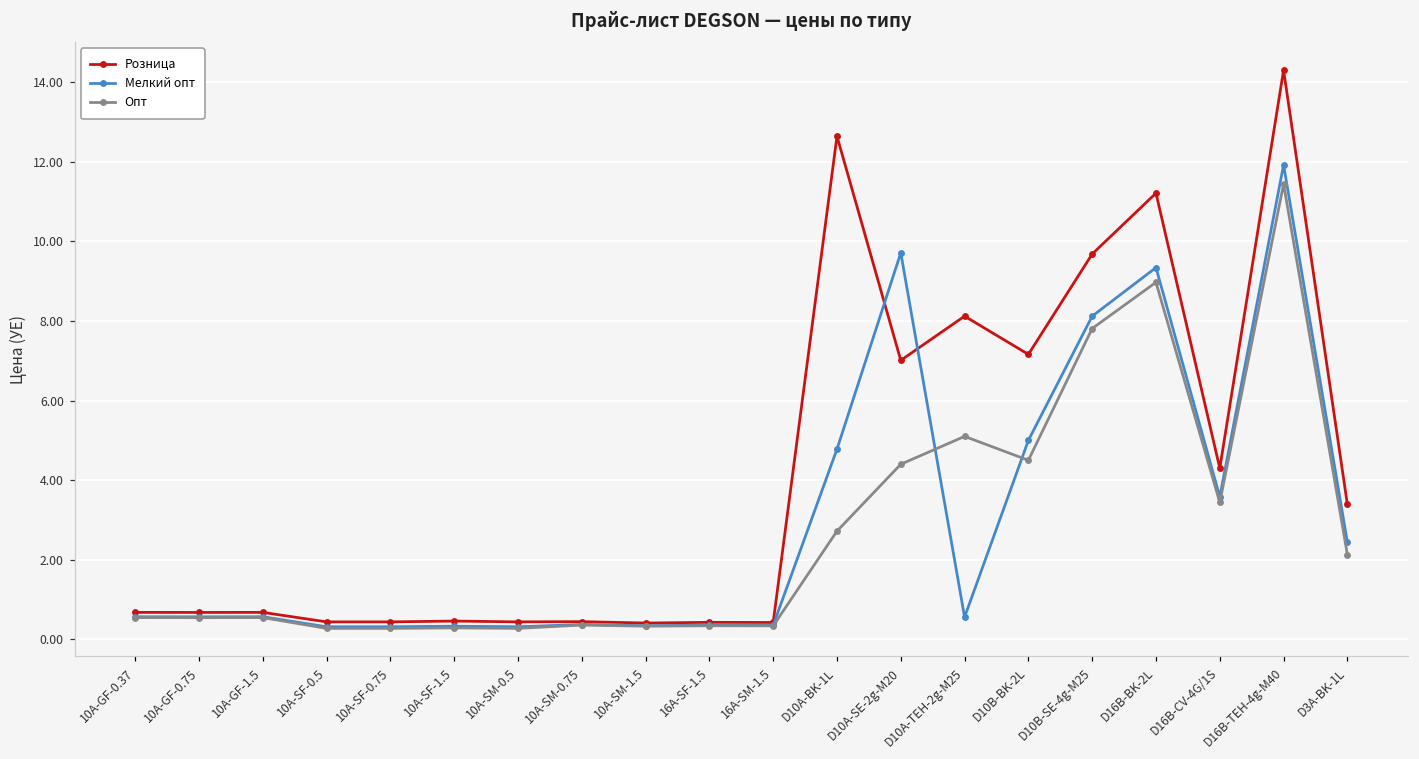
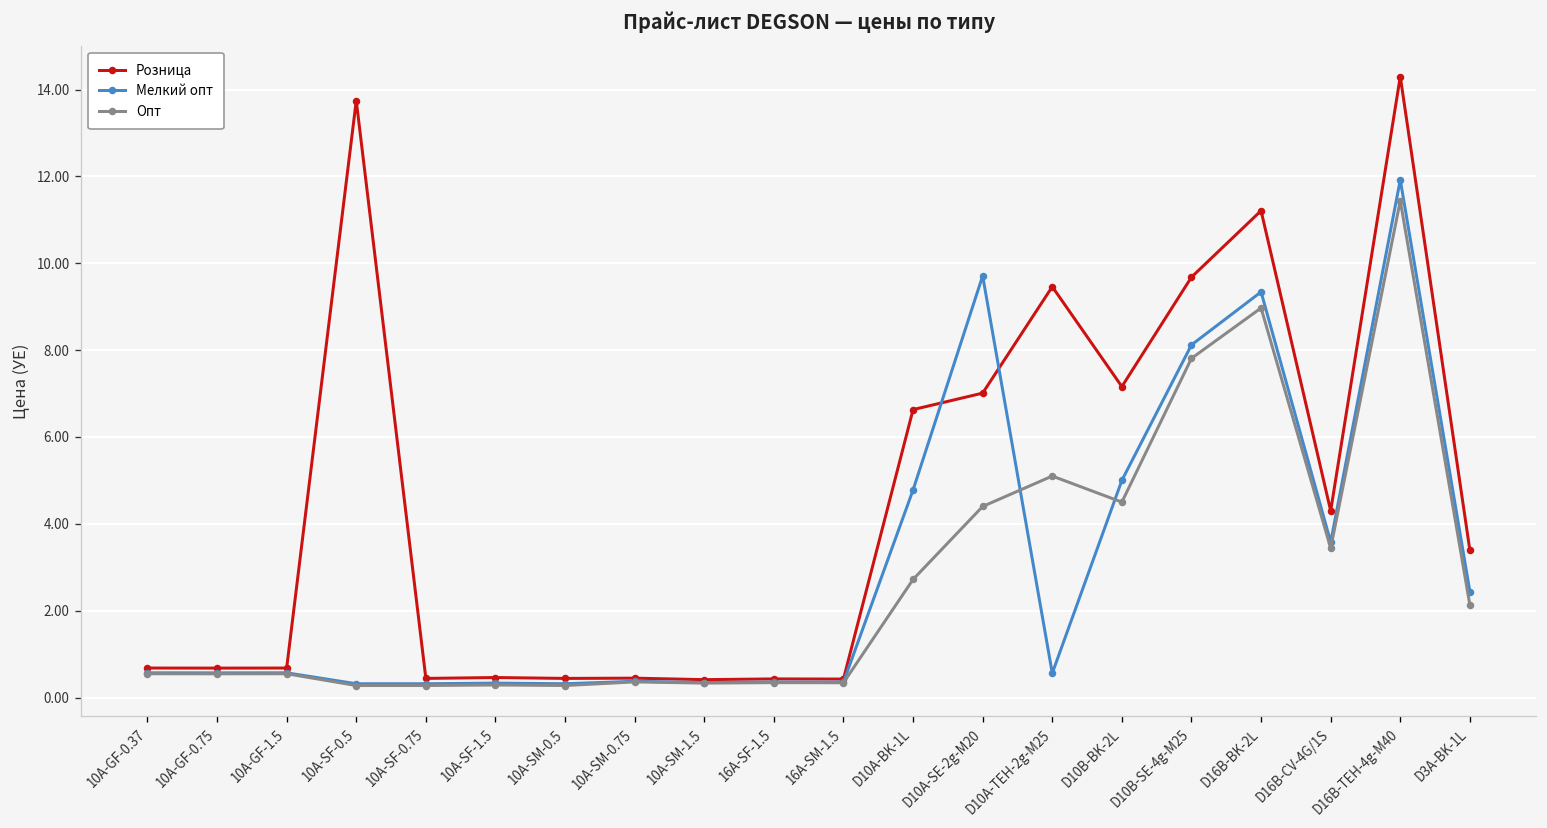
  {
    "Розница": {
      "10A-GF-0.37": 0.7,
      "10A-GF-0.75": 0.7,
      "10A-GF-1.5": 0.7,
-     "10A-SF-0.5": 0.4,
+     "10A-SF-0.5": 13.7,
      "10A-SF-0.75": 0.4,
      "10A-SF-1.5": 0.5,
      "10A-SM-0.5": 0.4,
      "10A-SM-0.75": 0.4,
      "16A-SM-1.5": 0.4,
-     "D10A-BK-1L": 12.6,
+     "D10A-BK-1L": 6.6,
      "D10A-SE-2g-M20": 7.0,
-     "D10A-TEH-2g-M25": 8.1,
+     "D10A-TEH-2g-M25": 9.5,
      "D10B-BK-2L": 7.2,
      "D10B-SE-4g-M25": 9.7,
      "D16B-BK-2L": 11.2,
      "D16B-CV-4G/1S": 4.3,
      "D16B-TEH-4g-M40": 14.3,
      "D3A-BK-1L": 3.4
    },
    "Мелкий опт": {
      "D10A-BK-1L": 4.8,
      "D10A-SE-2g-M20": 9.7,
      "D10A-TEH-2g-M25": 0.6,
      "D10B-BK-2L": 5.0,
      "D10B-SE-4g-M25": 8.1,
      "D16B-BK-2L": 9.3,
      "D16B-CV-4G/1S": 3.6,
      "D16B-TEH-4g-M40": 11.9,
      "D3A-BK-1L": 2.4
    },
    "Опт": {
      "D10A-BK-1L": 2.7,
      "D10A-SE-2g-M20": 4.4,
      "D10A-TEH-2g-M25": 5.1,
      "D10B-BK-2L": 4.5,
      "D10B-SE-4g-M25": 7.8,
      "D16B-BK-2L": 9.0,
      "D16B-CV-4G/1S": 3.4,
      "D16B-TEH-4g-M40": 11.4,
      "D3A-BK-1L": 2.1
    }
  }
